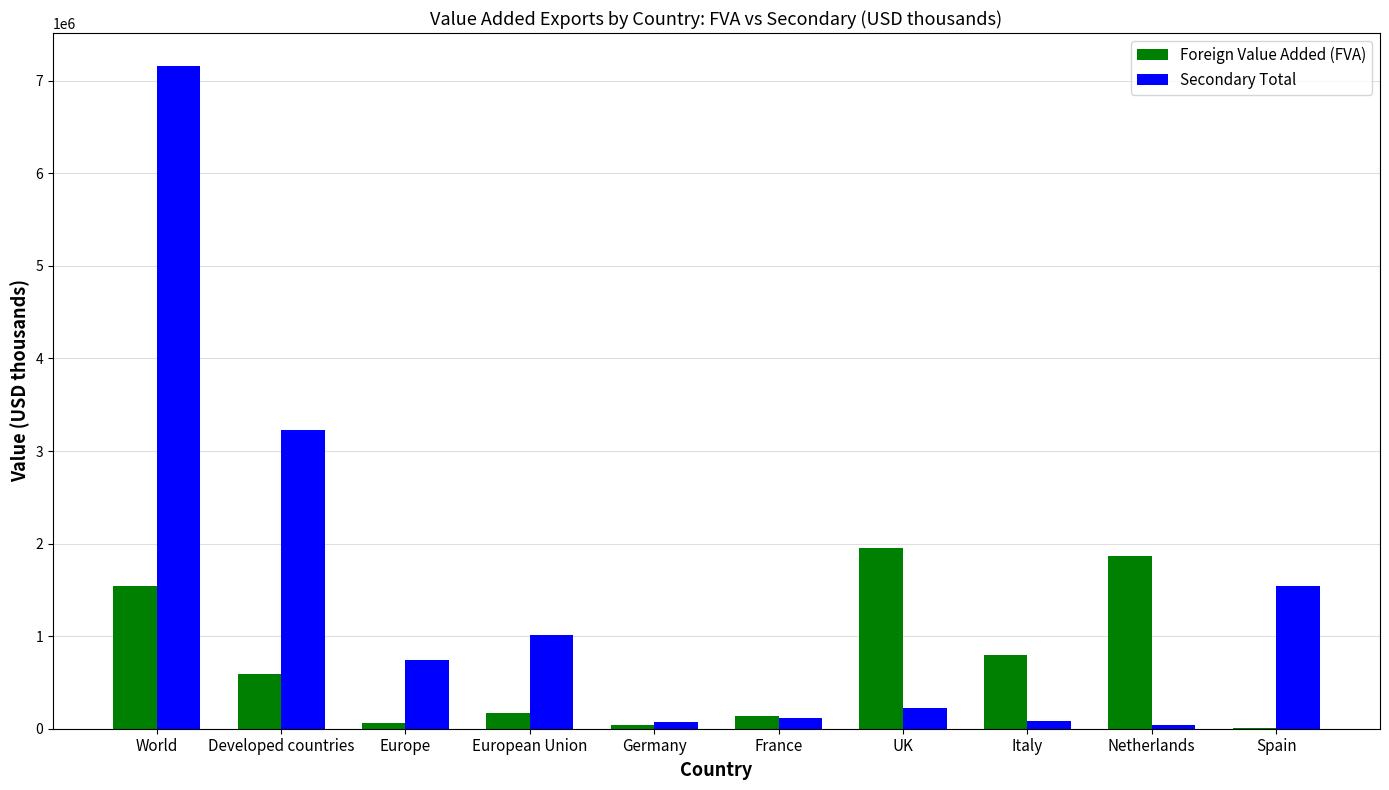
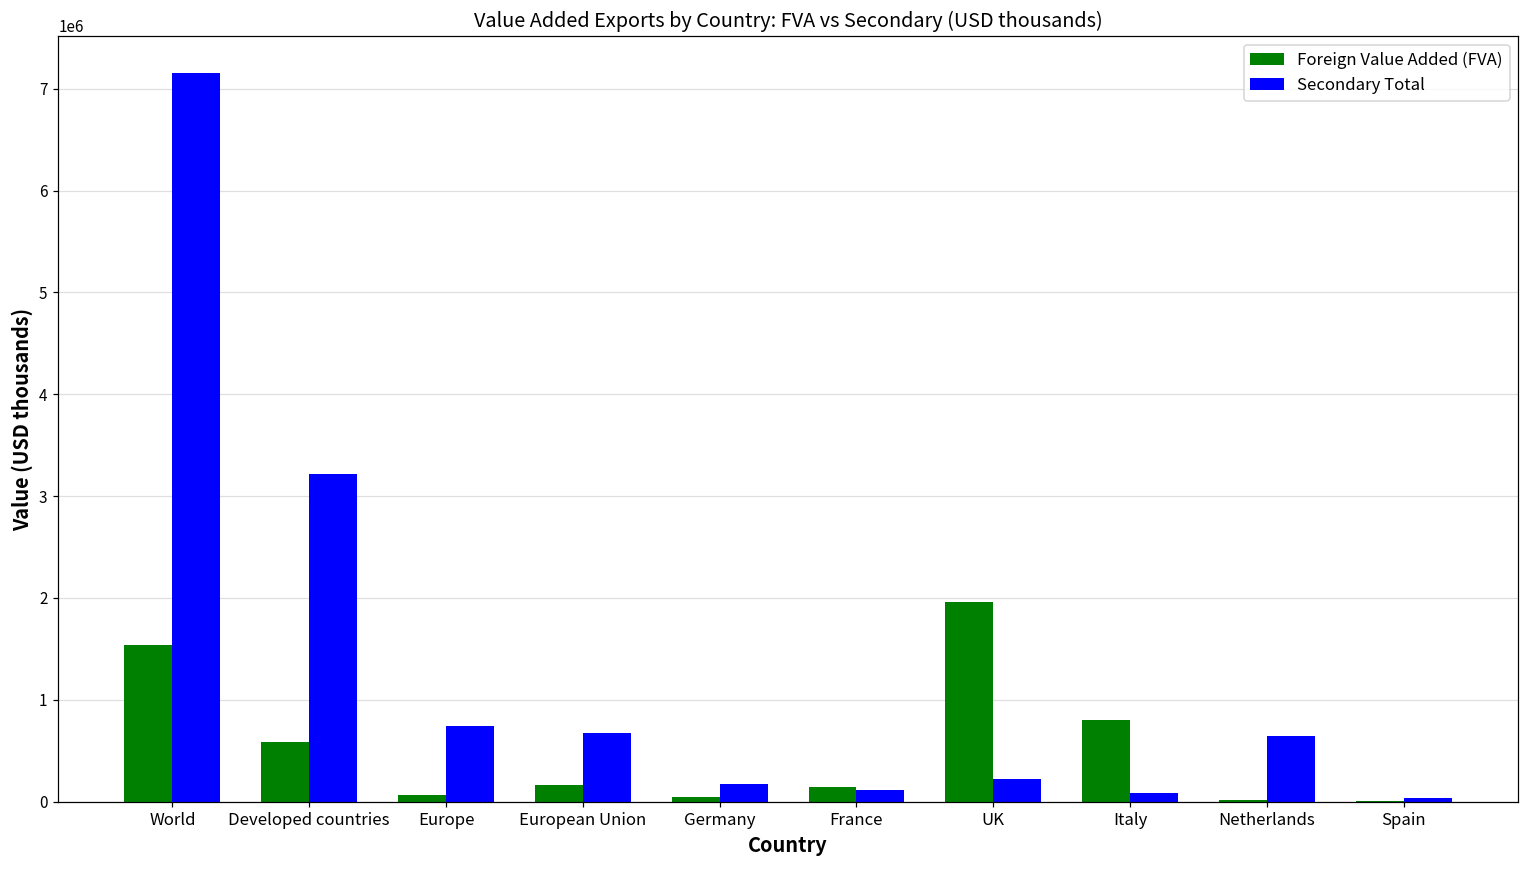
  {
    "Foreign Value Added (FVA)": {
      "World": 1500000,
      "Developed countries": 600000,
      "Europe": 100000,
      "European Union": 200000,
      "Germany": 0,
      "France": 100000,
      "UK": 2000000,
      "Italy": 800000,
-     "Netherlands": 1900000
+     "Netherlands": 0
    },
    "Secondary Total": {
      "World": 7200000,
      "Developed countries": 3200000,
      "Europe": 700000,
-     "European Union": 1000000,
-     "Germany": 100000,
+     "European Union": 700000,
+     "Germany": 200000,
      "France": 100000,
      "UK": 200000,
      "Italy": 100000,
-     "Netherlands": 0,
-     "Spain": 1500000
+     "Netherlands": 600000,
+     "Spain": 0
    }
  }
